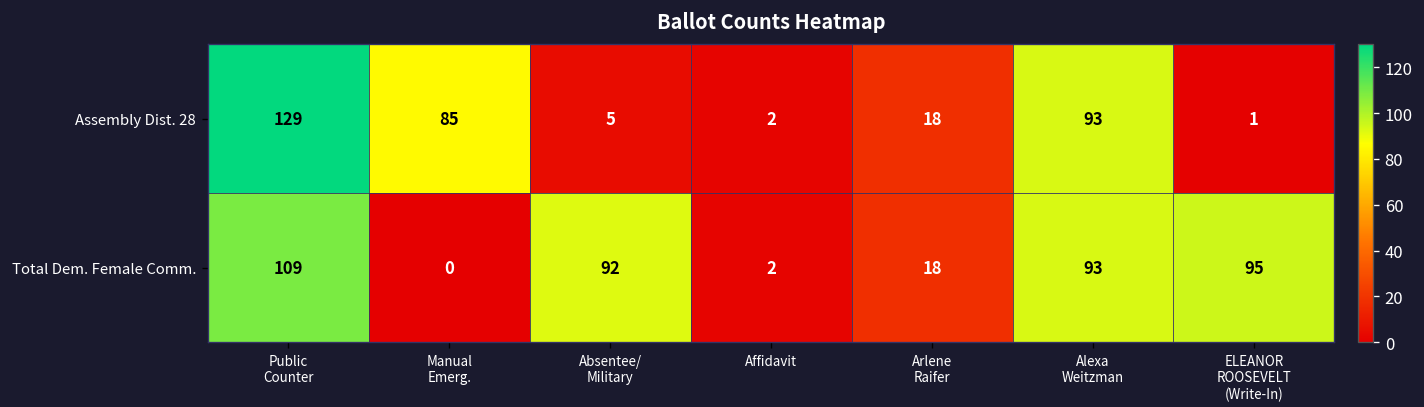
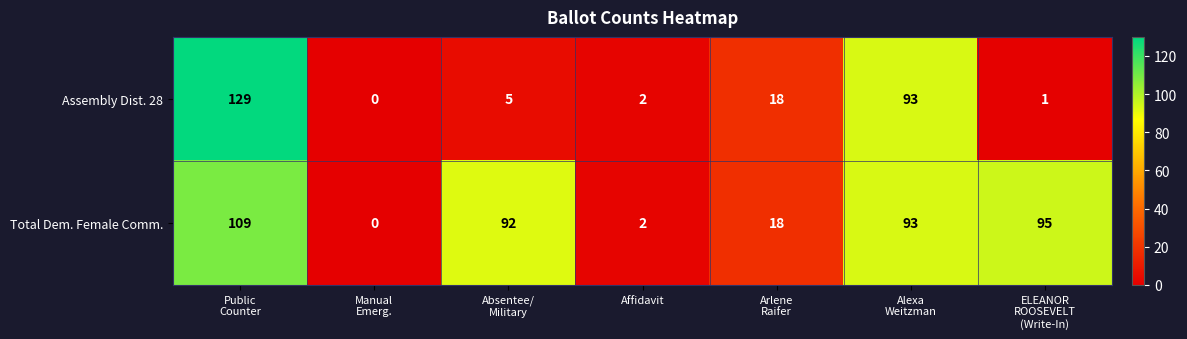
  {
    "Assembly Dist. 28": {
      "Public Counter": 129,
-     "Manual Emerg.": 85,
+     "Manual Emerg.": 0,
      "Absentee/ Military": 5,
      "Affidavit": 2,
      "Arlene Raifer": 18,
      "Alexa Weitzman": 93,
      "ELEANOR ROOSEVELT (Write-In)": 1
    },
    "Total Dem. Female Comm.": {
      "Public Counter": 109,
      "Manual Emerg.": 0,
      "Absentee/ Military": 92,
      "Affidavit": 2,
      "Arlene Raifer": 18,
      "Alexa Weitzman": 93,
      "ELEANOR ROOSEVELT (Write-In)": 95
    }
  }
